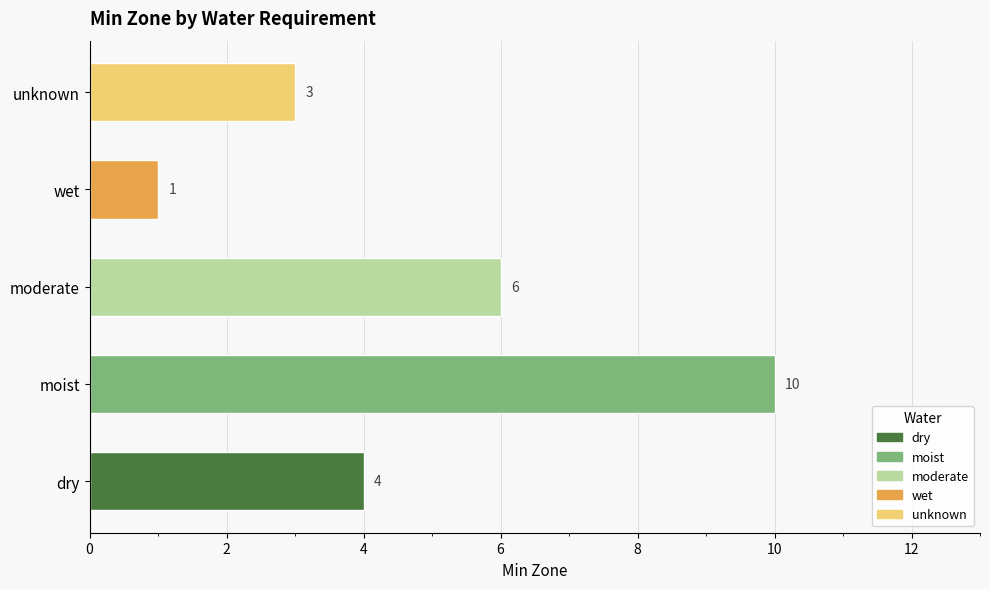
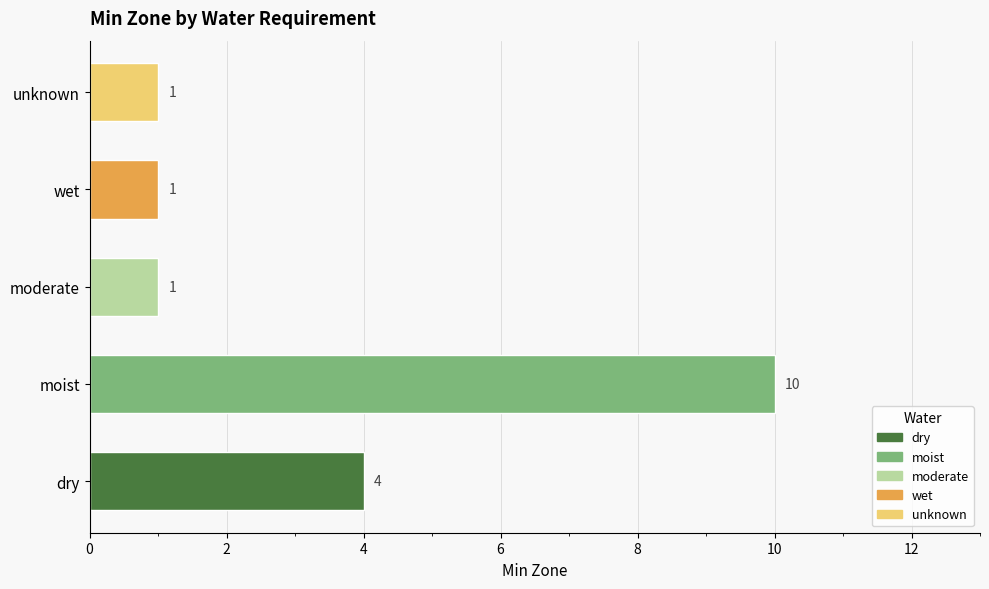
  {
-   "unknown": 3,
+   "unknown": 1,
    "wet": 1,
-   "moderate": 6,
+   "moderate": 1,
    "moist": 10,
    "dry": 4
  }
